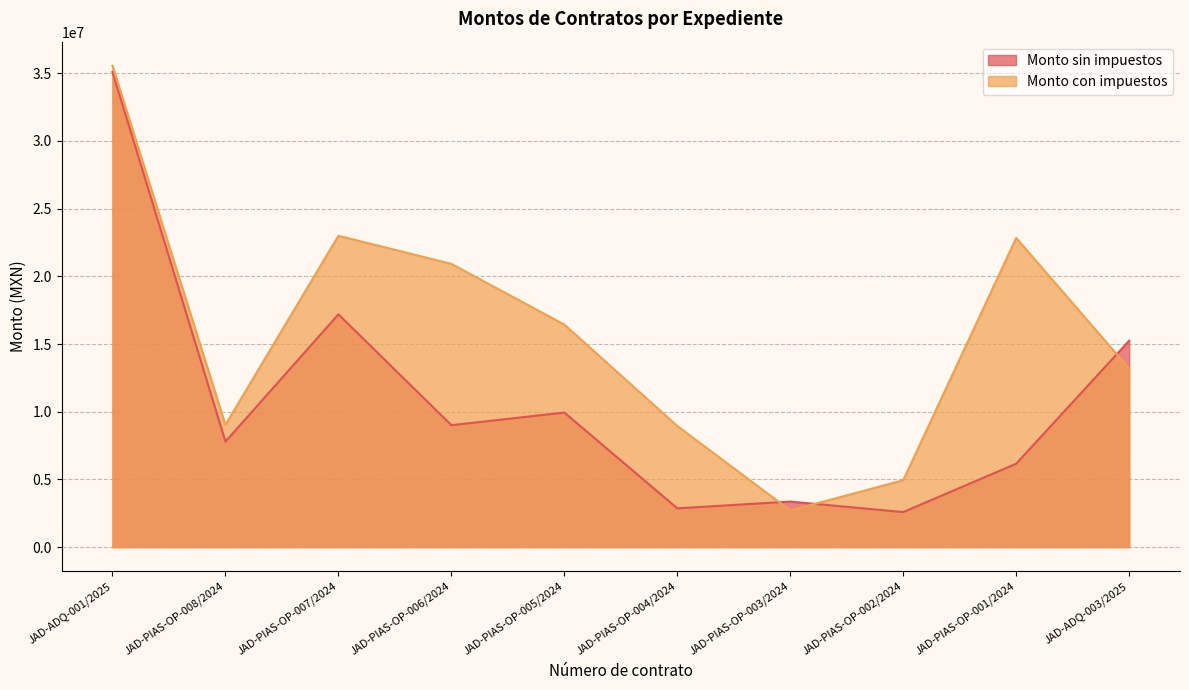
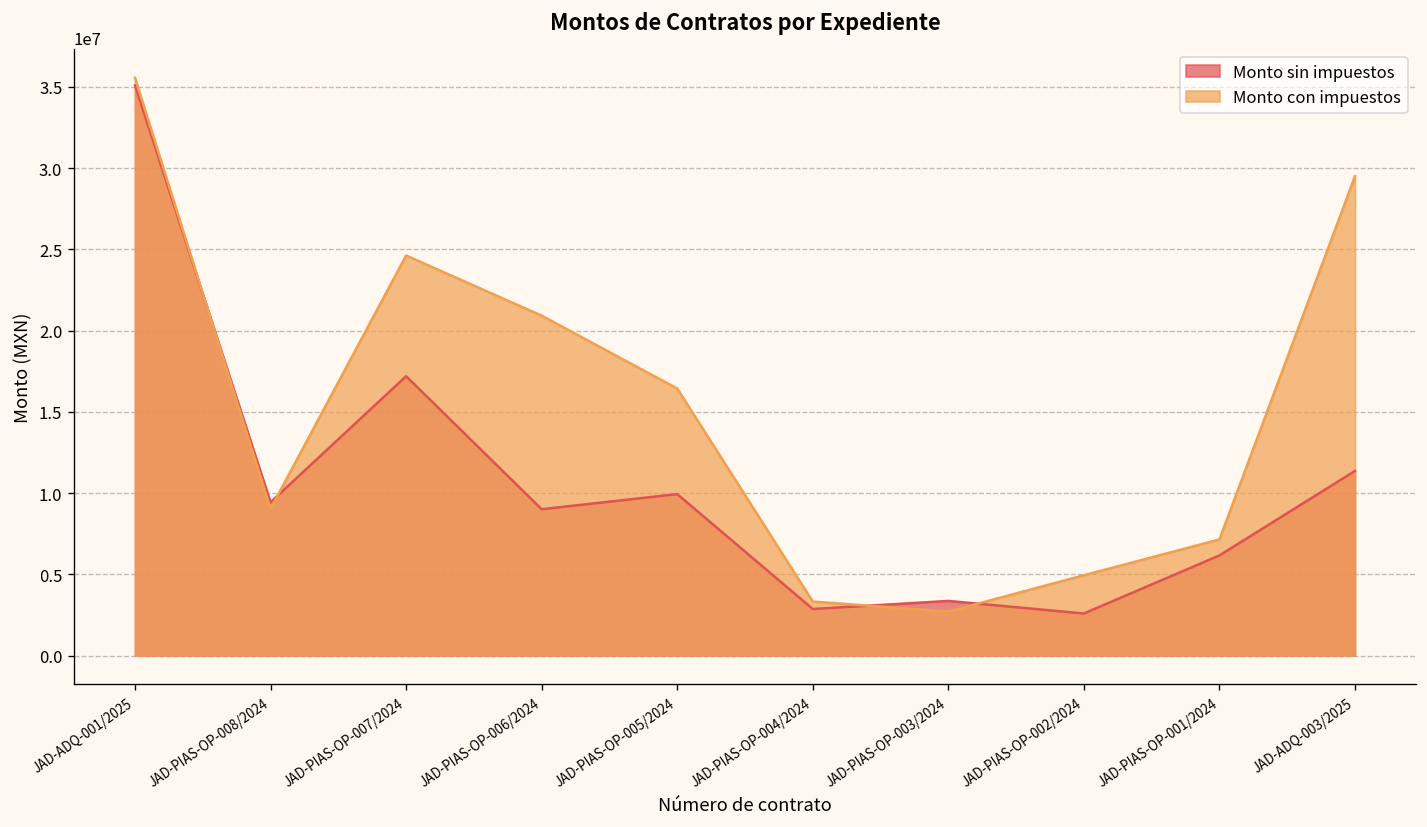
  {
    "Monto sin impuestos": {
      "JAD-ADQ-001/2025": 35100000,
-     "JAD-PIAS-OP-008/2024": 7800000,
+     "JAD-PIAS-OP-008/2024": 9400000,
      "JAD-PIAS-OP-007/2024": 17200000,
      "JAD-PIAS-OP-006/2024": 9000000,
      "JAD-PIAS-OP-005/2024": 9900000,
      "JAD-PIAS-OP-004/2024": 2900000,
      "JAD-PIAS-OP-003/2024": 3400000,
      "JAD-PIAS-OP-002/2024": 2600000,
      "JAD-PIAS-OP-001/2024": 6200000,
-     "JAD-ADQ-003/2025": 15200000
+     "JAD-ADQ-003/2025": 11400000
    },
    "Monto con impuestos": {
      "JAD-ADQ-001/2025": 35600000,
      "JAD-PIAS-OP-008/2024": 9000000,
-     "JAD-PIAS-OP-007/2024": 23000000,
+     "JAD-PIAS-OP-007/2024": 24600000,
      "JAD-PIAS-OP-006/2024": 20900000,
      "JAD-PIAS-OP-005/2024": 16400000,
-     "JAD-PIAS-OP-004/2024": 8900000,
+     "JAD-PIAS-OP-004/2024": 3300000,
      "JAD-PIAS-OP-003/2024": 2700000,
      "JAD-PIAS-OP-002/2024": 4900000,
-     "JAD-PIAS-OP-001/2024": 22800000,
-     "JAD-ADQ-003/2025": 13200000
+     "JAD-PIAS-OP-001/2024": 7100000,
+     "JAD-ADQ-003/2025": 29500000
    }
  }
